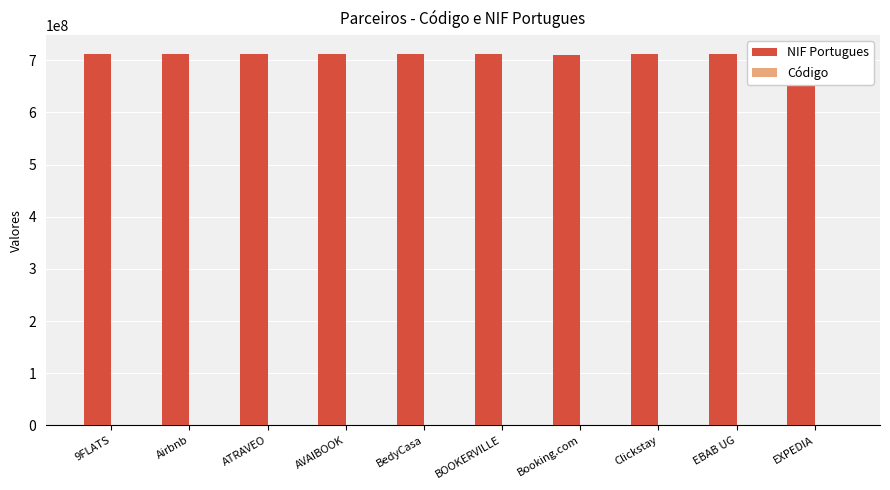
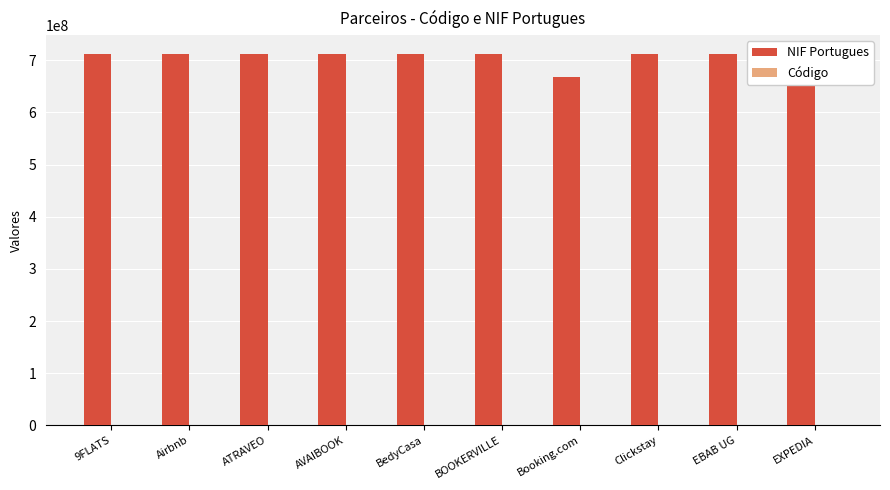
  {
    "NIF Portugues": {
      "9FLATS": 710000000,
      "Airbnb": 710000000,
      "ATRAVEO": 710000000,
      "AVAIBOOK": 710000000,
      "BedyCasa": 710000000,
      "BOOKERVILLE": 710000000,
-     "Booking.com": 710000000,
+     "Booking.com": 670000000,
      "Clickstay": 710000000,
      "EBAB UG": 710000000
    }
  }
